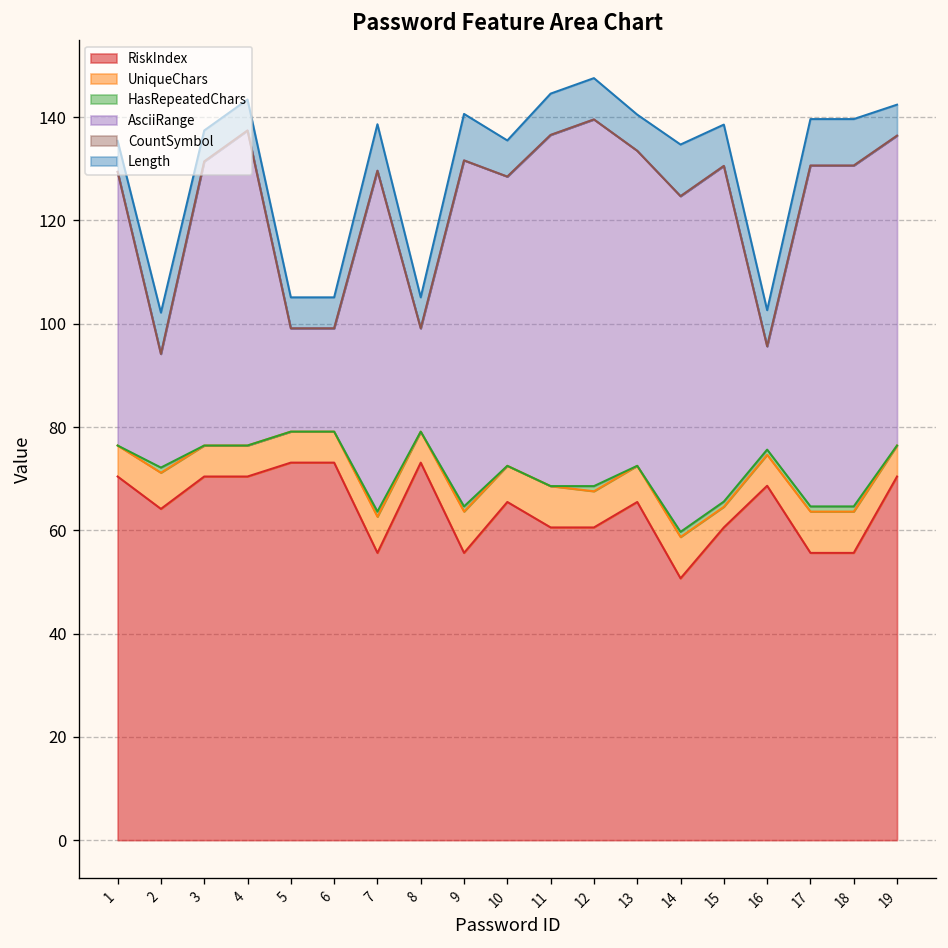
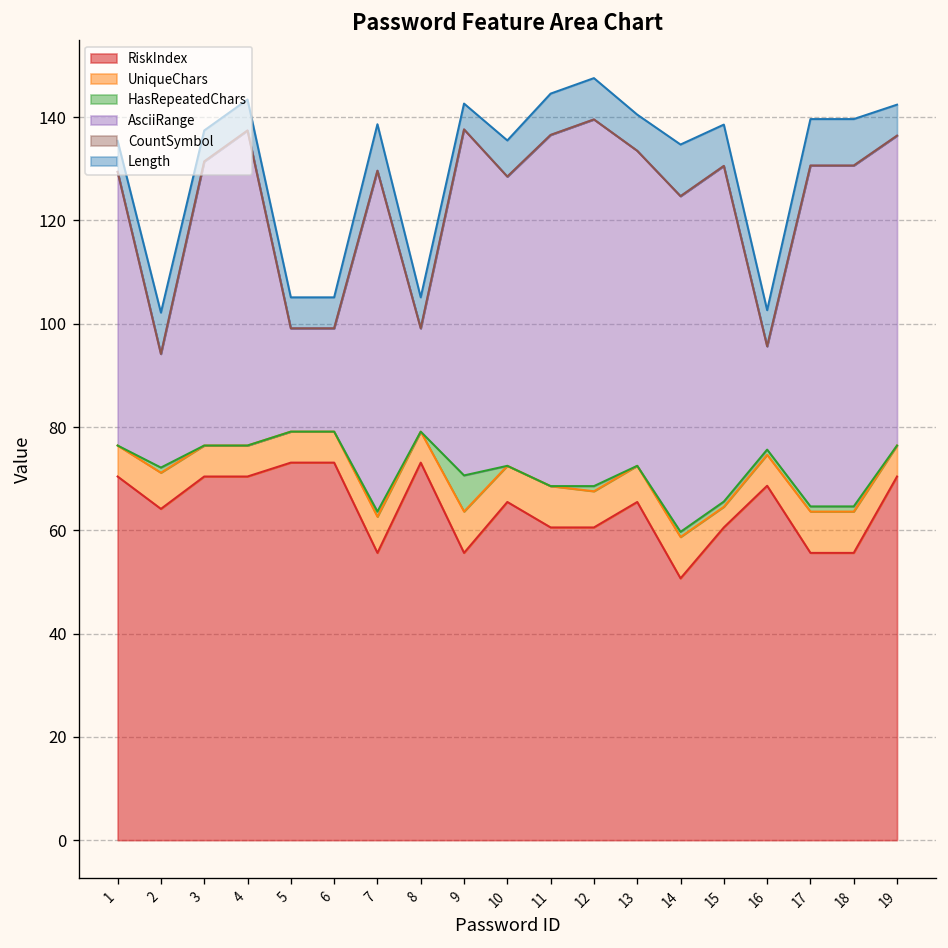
  {
    "RiskIndex": {
      "1": 70,
      "2": 64,
      "3": 70,
      "4": 70,
      "5": 73,
      "6": 73,
      "7": 56,
      "8": 73,
      "9": 56,
      "10": 65,
      "11": 61,
      "12": 61,
      "13": 65,
      "14": 51,
      "15": 61,
      "16": 69,
      "17": 56,
      "18": 56,
      "19": 70
    },
    "UniqueChars": {
      "2": 7,
      "7": 7,
      "9": 8,
      "12": 7,
      "14": 8,
      "15": 4,
      "16": 6,
      "17": 8,
      "18": 8
    },
    "HasRepeatedChars": {
      "2": 1,
      "7": 1,
-     "9": 1,
+     "9": 7,
      "12": 1,
      "14": 1,
      "15": 1,
      "16": 1,
      "17": 1,
      "18": 1
    },
    "Length": {
      "2": 8,
      "5": 6,
      "6": 6,
      "7": 9,
      "8": 6,
-     "9": 9,
+     "9": 5,
      "10": 7,
      "11": 8,
      "12": 8,
      "13": 7,
      "14": 10,
      "15": 8,
      "16": 7,
      "17": 9,
      "18": 9,
      "19": 6
    }
  }
